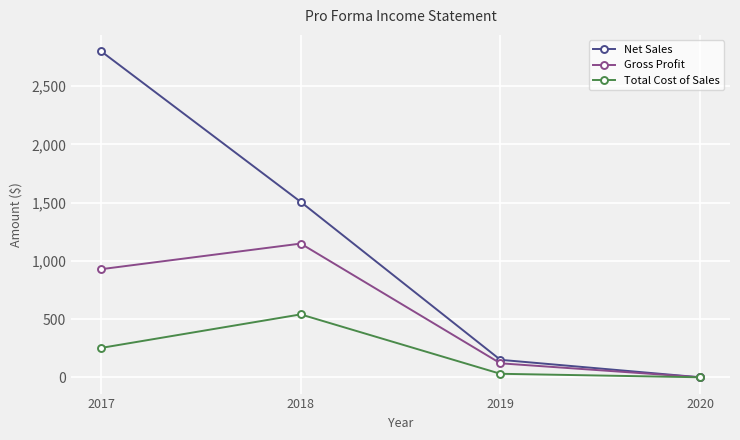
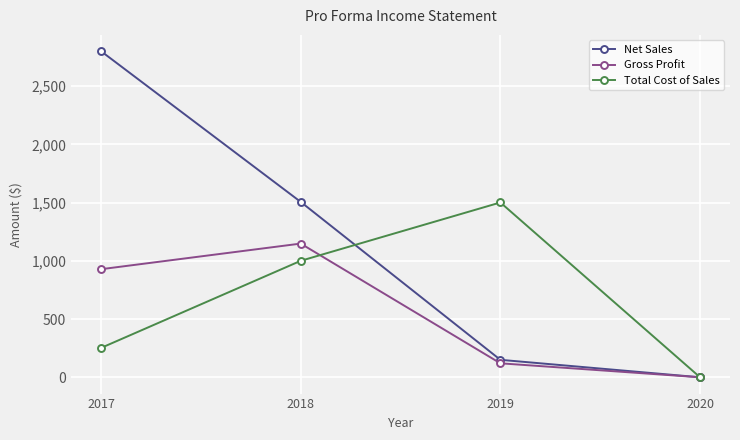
  {
    "Net Sales": {
      "2017": "2,800",
      "2018": "1,510",
      "2019": "150"
    },
    "Gross Profit": {
      "2017": "930",
      "2018": "1,150",
      "2019": "120"
    },
    "Total Cost of Sales": {
      "2017": "250",
-     "2018": "540",
-     "2019": "30"
+     "2018": "1,000",
+     "2019": "1,500"
    }
  }
